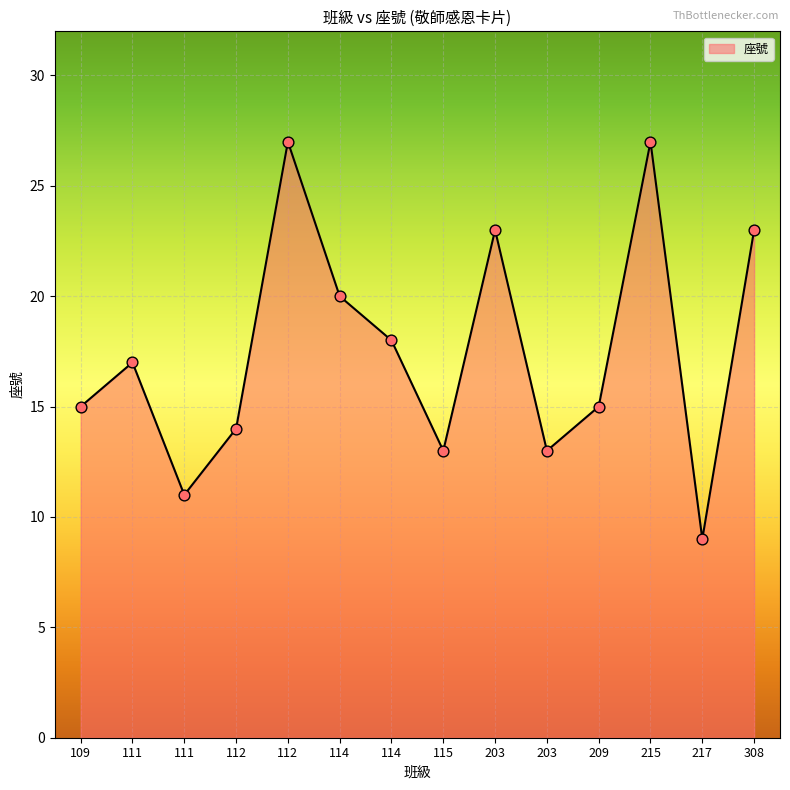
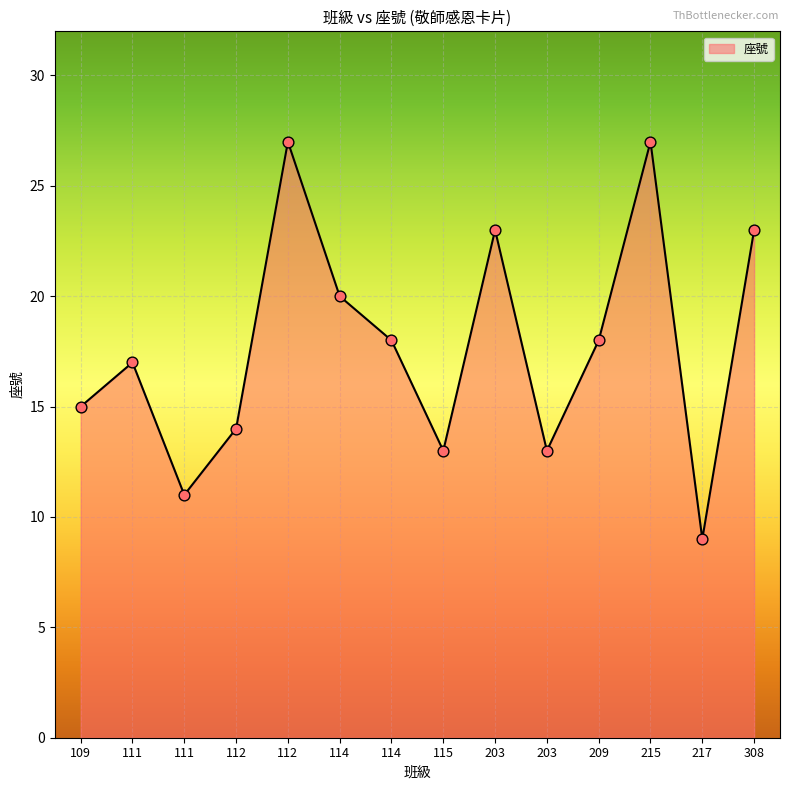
  {
    "109": 15,
    "115": 13,
-   "209": 15,
+   "209": 18,
    "215": 27,
    "217": 9,
    "308": 23
  }
